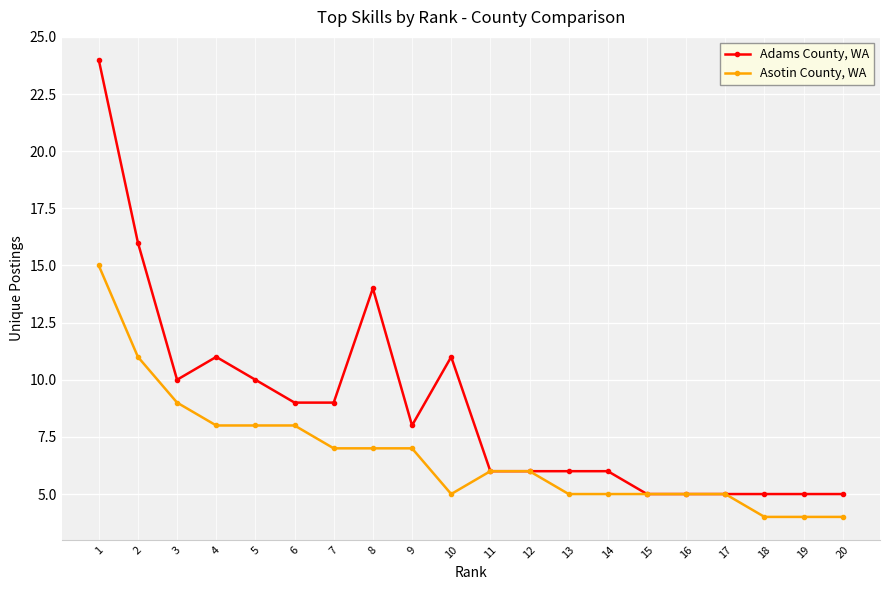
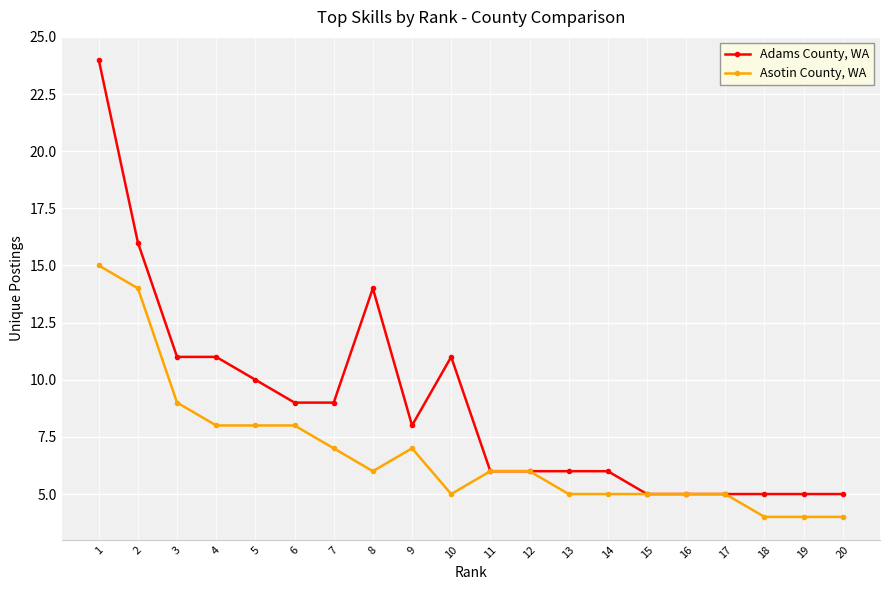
  {
    "Adams County, WA": {
      "1": 24,
      "2": 16,
-     "3": 10,
+     "3": 11,
      "4": 11,
      "5": 10,
      "6": 9,
      "7": 9,
      "8": 14,
      "9": 8,
      "10": 11,
      "13": 6,
      "14": 6,
      "18": 5,
      "19": 5,
      "20": 5
    },
    "Asotin County, WA": {
      "1": 15,
-     "2": 11,
+     "2": 14,
      "3": 9,
      "4": 8,
      "5": 8,
      "6": 8,
      "7": 7,
-     "8": 7,
+     "8": 6,
      "9": 7,
      "10": 5,
      "13": 5,
      "14": 5,
      "18": 4,
      "19": 4,
      "20": 4
    }
  }
